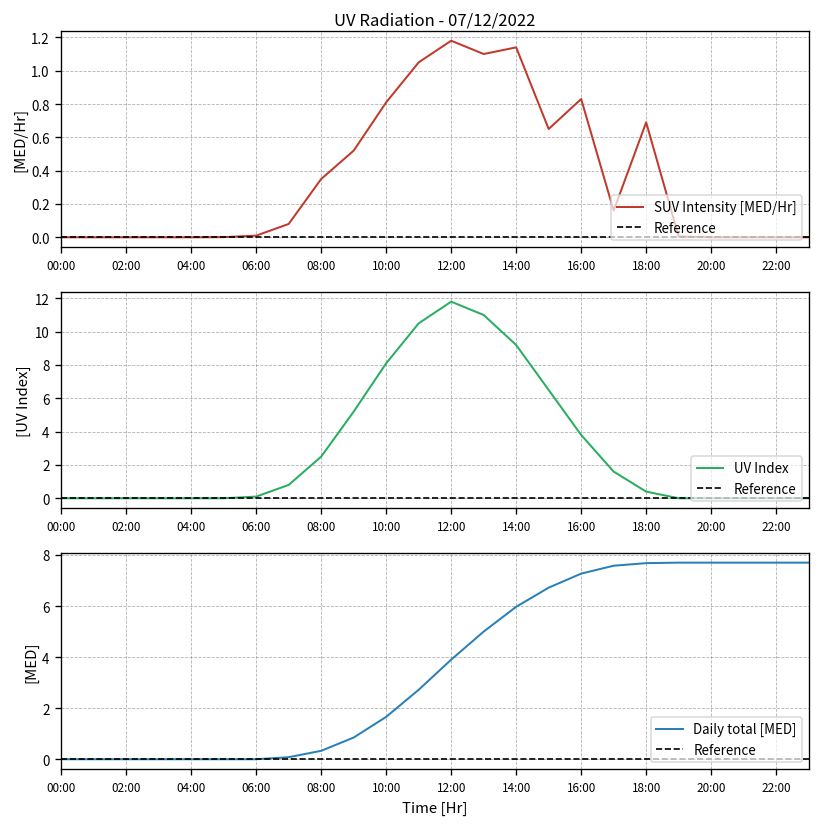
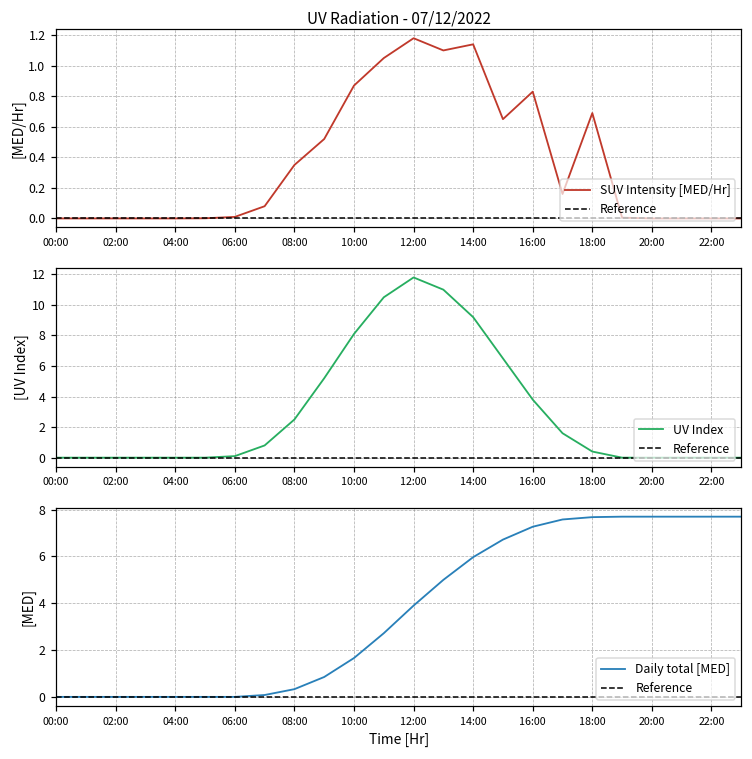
  {
    "UV Radiation - 07/12/2022": {
      "SUV Intensity [MED/Hr]": {
        "08:00": 0.35,
-       "10:00": 0.81,
+       "10:00": 0.87,
        "12:00": 1.18,
        "14:00": 1.14,
        "16:00": 0.83,
        "18:00": 0.69
      },
      "Reference": {
        "08:00": 0.00,
        "10:00": 0.00,
        "12:00": 0.00,
        "14:00": 0.00,
        "16:00": 0.00
      }
    }
  }
